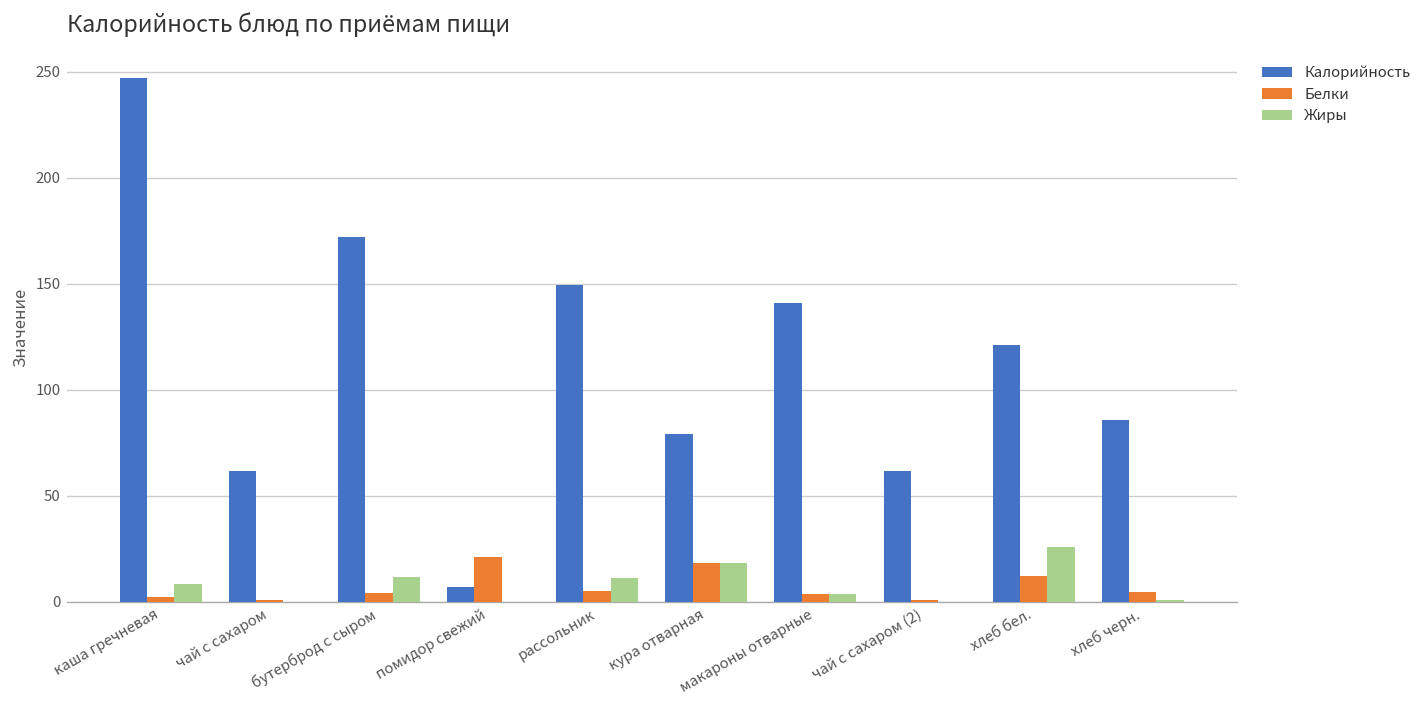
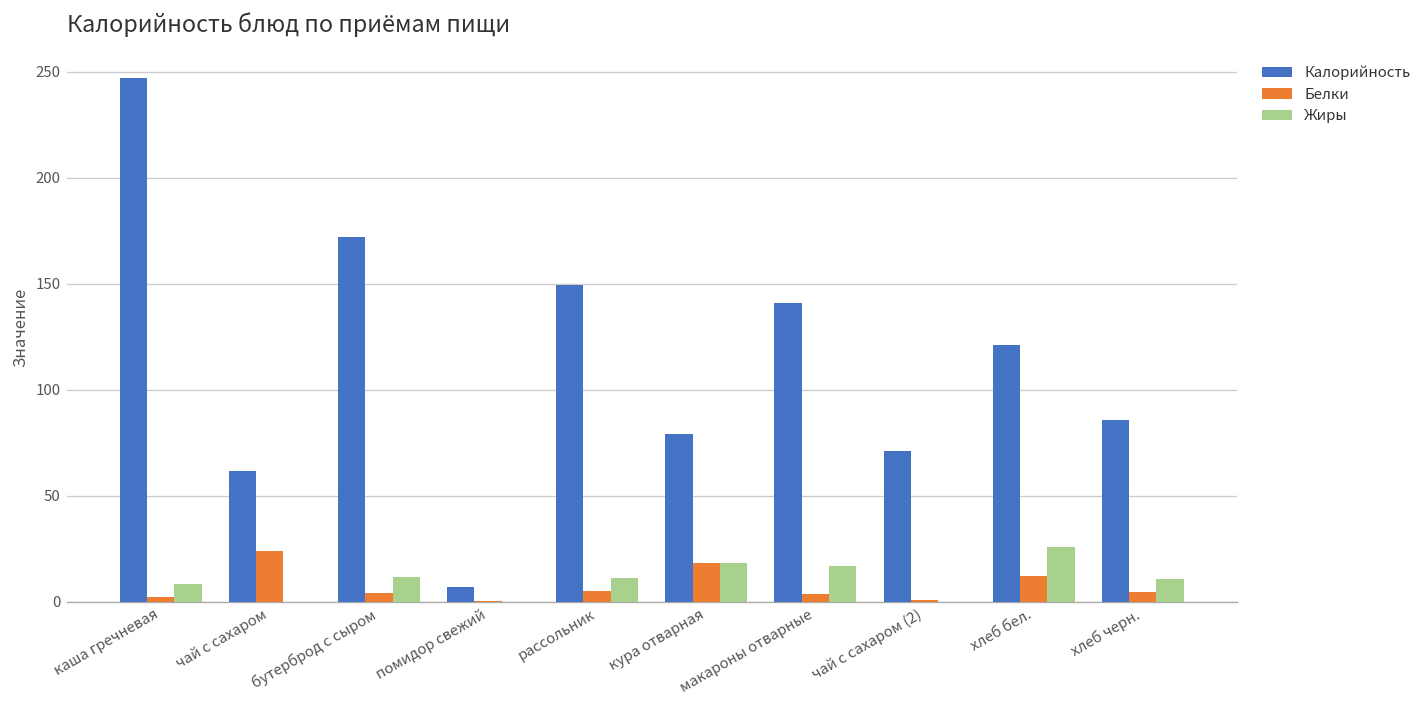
  {
    "Калорийность": {
      "каша гречневая": 247,
      "чай с сахаром": 62,
      "бутерброд с сыром": 172,
      "помидор свежий": 7,
      "рассольник": 150,
      "кура отварная": 79,
      "макароны отварные": 141,
-     "чай с сахаром (2)": 62,
+     "чай с сахаром (2)": 71,
      "хлеб бел.": 121,
      "хлеб черн.": 86
    },
    "Белки": {
      "каша гречневая": 2,
-     "чай с сахаром": 1,
+     "чай с сахаром": 24,
      "бутерброд с сыром": 4,
-     "помидор свежий": 21,
+     "помидор свежий": 1,
      "рассольник": 5,
      "кура отварная": 18,
      "макароны отварные": 4,
      "хлеб бел.": 12,
      "хлеб черн.": 5
    },
    "Жиры": {
      "каша гречневая": 8,
      "бутерброд с сыром": 12,
      "рассольник": 11,
      "кура отварная": 18,
-     "макароны отварные": 4,
+     "макароны отварные": 17,
      "хлеб бел.": 26,
-     "хлеб черн.": 1
+     "хлеб черн.": 11
    }
  }
